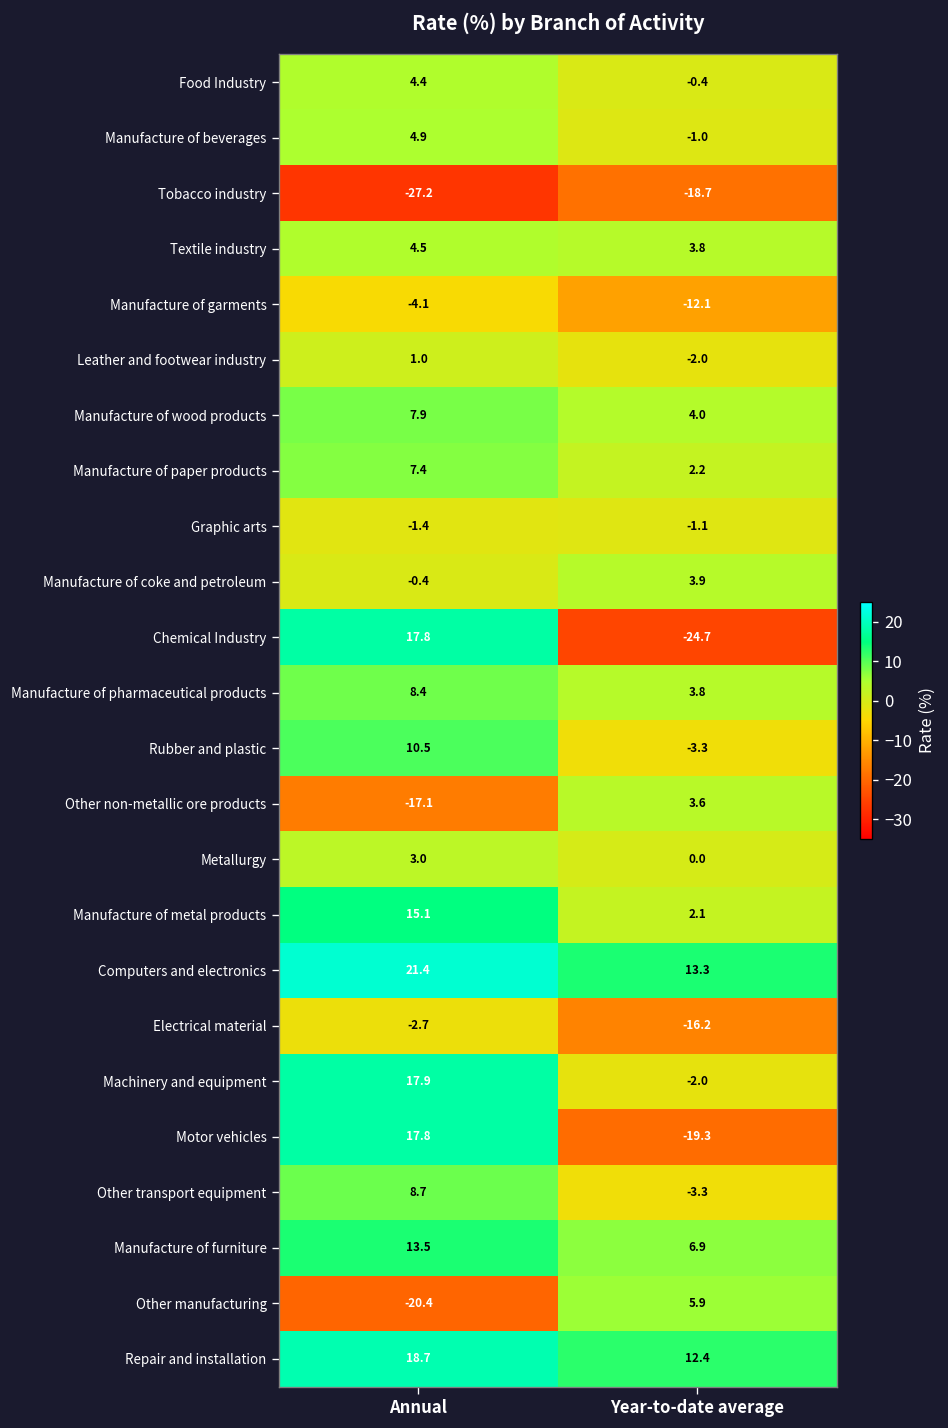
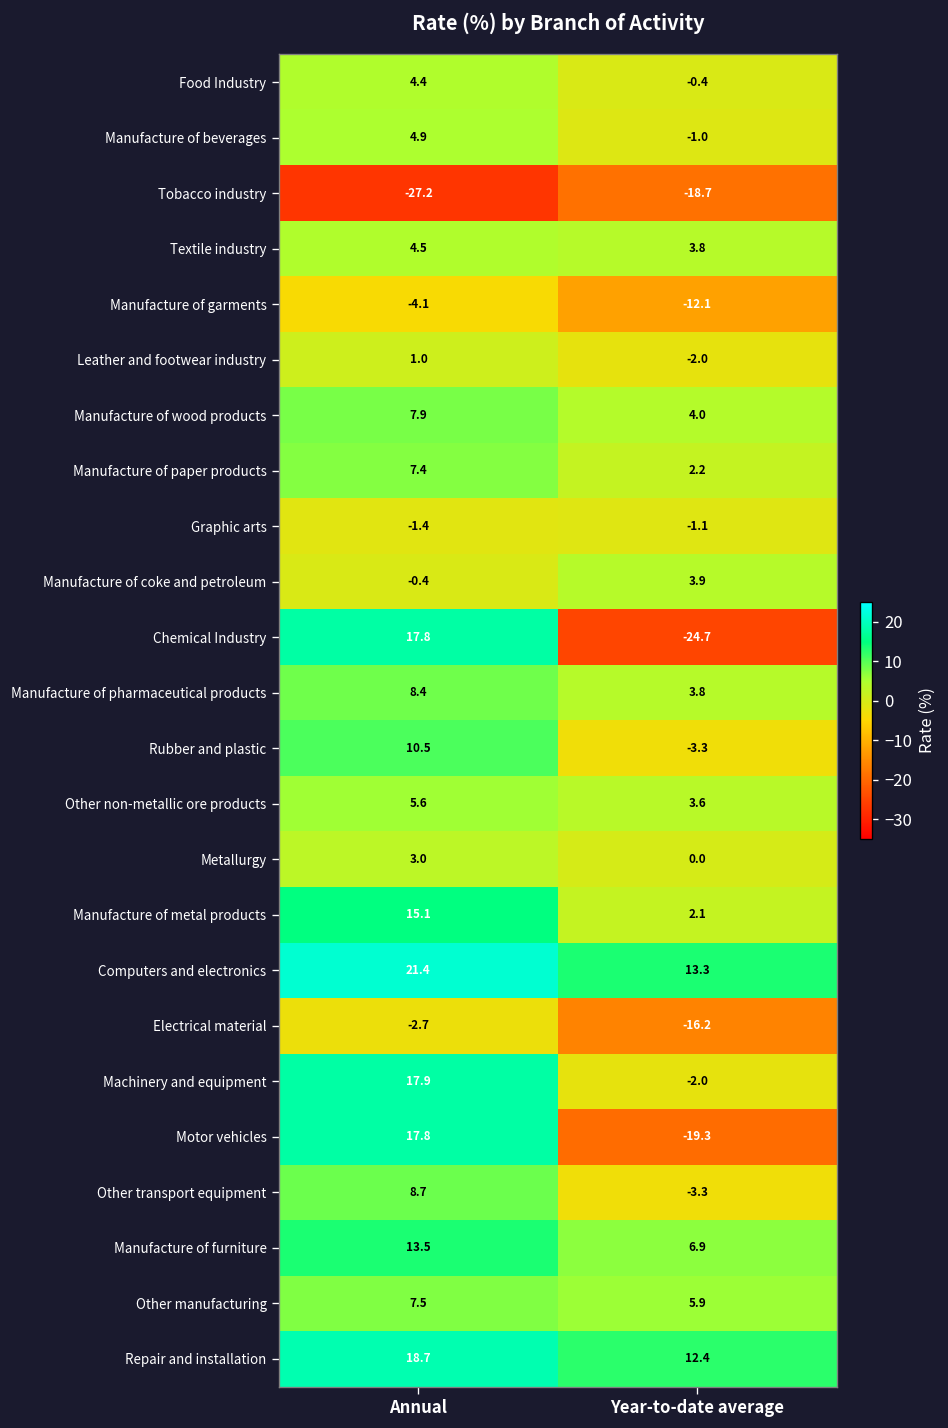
  {
    "Food Industry": {
      "Annual": 4.4,
      "Year-to-date average": -0.4
    },
    "Manufacture of beverages": {
      "Annual": 4.9,
      "Year-to-date average": -1.0
    },
    "Tobacco industry": {
      "Annual": -27.2,
      "Year-to-date average": -18.7
    },
    "Textile industry": {
      "Annual": 4.5,
      "Year-to-date average": 3.8
    },
    "Manufacture of garments": {
      "Annual": -4.1,
      "Year-to-date average": -12.1
    },
    "Leather and footwear industry": {
      "Annual": 1.0,
      "Year-to-date average": -2.0
    },
    "Manufacture of wood products": {
      "Annual": 7.9,
      "Year-to-date average": 4.0
    },
    "Manufacture of paper products": {
      "Annual": 7.4,
      "Year-to-date average": 2.2
    },
    "Graphic arts": {
      "Annual": -1.4,
      "Year-to-date average": -1.1
    },
    "Manufacture of coke and petroleum": {
      "Annual": -0.4,
      "Year-to-date average": 3.9
    },
    "Chemical Industry": {
      "Annual": 17.8,
      "Year-to-date average": -24.7
    },
    "Manufacture of pharmaceutical products": {
      "Annual": 8.4,
      "Year-to-date average": 3.8
    },
    "Rubber and plastic": {
      "Annual": 10.5,
      "Year-to-date average": -3.3
    },
    "Other non-metallic ore products": {
-     "Annual": -17.1,
+     "Annual": 5.6,
      "Year-to-date average": 3.6
    },
    "Metallurgy": {
      "Annual": 3.0,
      "Year-to-date average": 0.0
    },
    "Manufacture of metal products": {
      "Annual": 15.1,
      "Year-to-date average": 2.1
    },
    "Computers and electronics": {
      "Annual": 21.4,
      "Year-to-date average": 13.3
    },
    "Electrical material": {
      "Annual": -2.7,
      "Year-to-date average": -16.2
    },
    "Machinery and equipment": {
      "Annual": 17.9,
      "Year-to-date average": -2.0
    },
    "Motor vehicles": {
      "Annual": 17.8,
      "Year-to-date average": -19.3
    },
    "Other transport equipment": {
      "Annual": 8.7,
      "Year-to-date average": -3.3
    },
    "Manufacture of furniture": {
      "Annual": 13.5,
      "Year-to-date average": 6.9
    },
    "Other manufacturing": {
-     "Annual": -20.4,
+     "Annual": 7.5,
      "Year-to-date average": 5.9
    },
    "Repair and installation": {
      "Annual": 18.7,
      "Year-to-date average": 12.4
    }
  }
